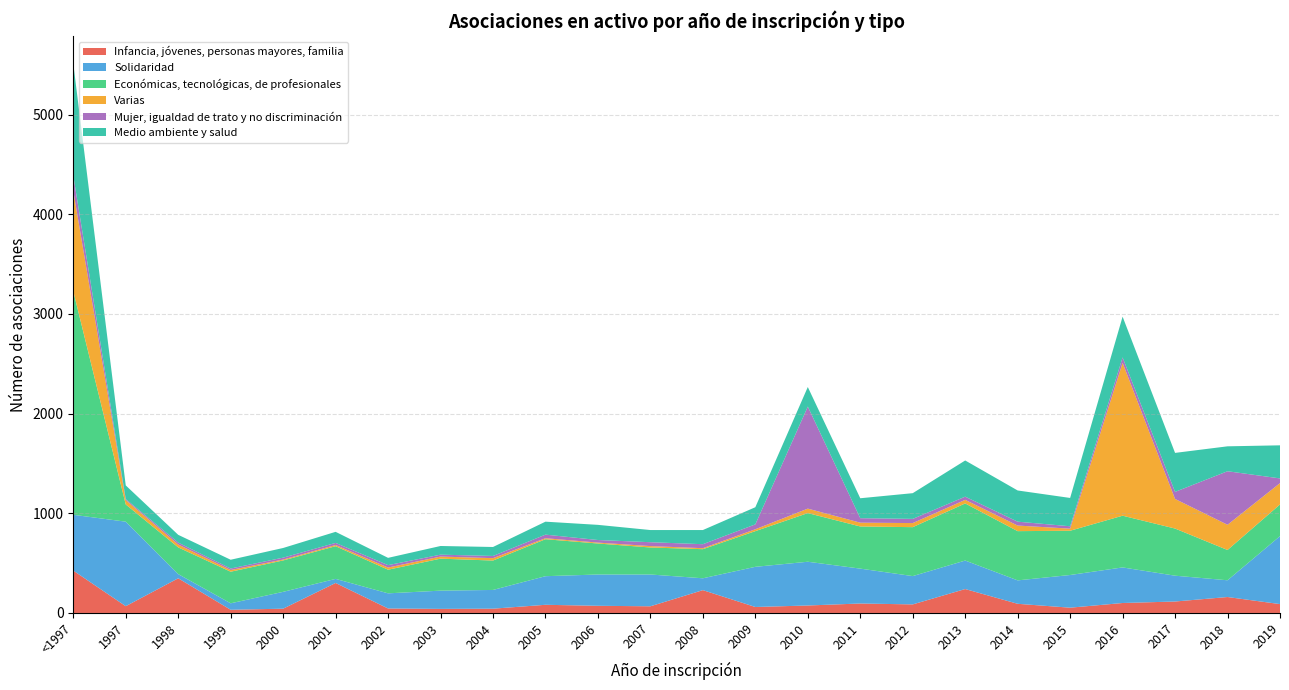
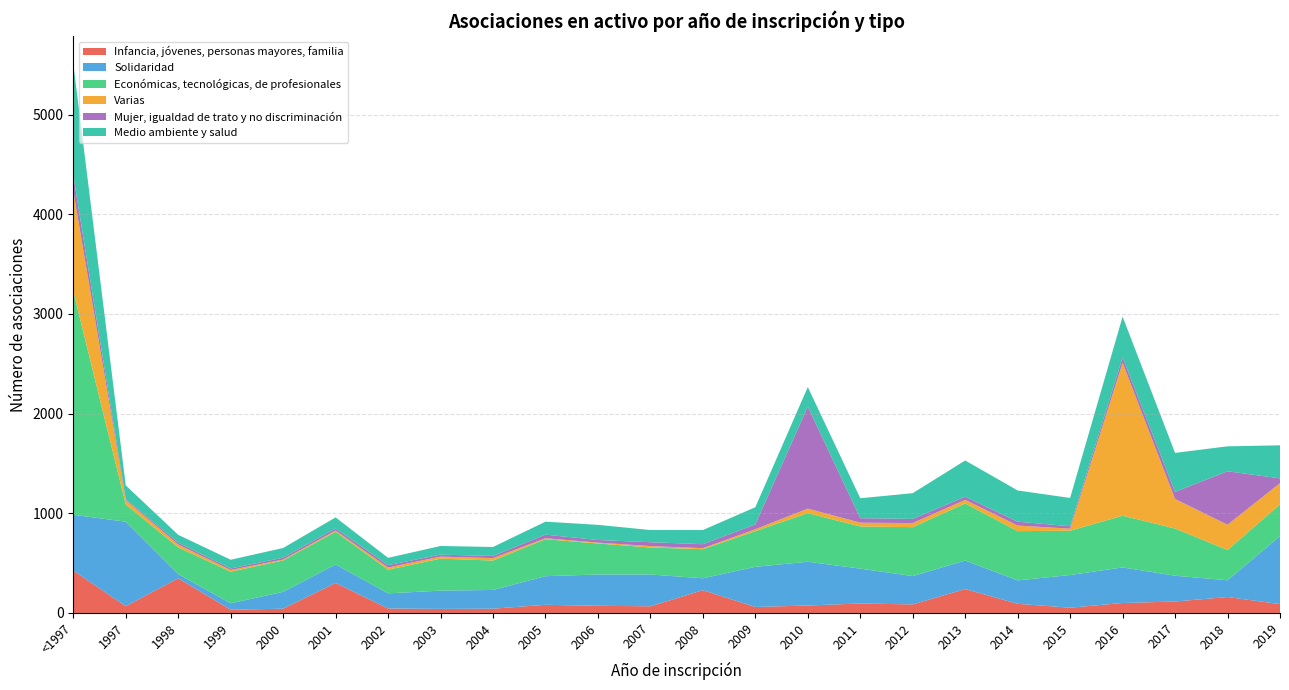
  {
    "Infancia, jóvenes, personas mayores, familia": {
      "<1997": 400,
      "1997": 100,
      "1998": 300,
      "1999": 0,
      "2000": 0,
      "2001": 300,
      "2002": 0,
      "2003": 0,
      "2004": 0,
      "2005": 100,
      "2006": 100,
      "2007": 100,
      "2008": 200,
      "2009": 100,
      "2010": 100,
      "2011": 100,
      "2012": 100,
      "2013": 200,
      "2014": 100,
      "2015": 100,
      "2016": 100,
      "2017": 100,
      "2018": 200,
      "2019": 100
    },
    "Solidaridad": {
      "<1997": 600,
      "1997": 800,
      "1998": 0,
      "1999": 100,
      "2000": 200,
-     "2001": 0,
+     "2001": 200,
      "2002": 200,
      "2003": 200,
      "2004": 200,
      "2005": 300,
      "2006": 300,
      "2007": 300,
      "2008": 100,
      "2009": 400,
      "2010": 400,
      "2011": 400,
      "2012": 300,
      "2013": 300,
      "2014": 200,
      "2015": 300,
      "2016": 400,
      "2017": 300,
      "2018": 200,
      "2019": 700
    },
    "Varias": {
      "<1997": 1000,
      "2010": 0,
      "2011": 0,
      "2012": 0,
      "2013": 0,
      "2014": 100,
      "2016": 1500,
      "2017": 300,
      "2018": 300,
      "2019": 200
    },
    "Mujer, igualdad de trato y no discriminación": {
      "<1997": 200,
      "2005": 0,
      "2006": 0,
      "2007": 0,
      "2008": 0,
      "2009": 0,
      "2010": 1000,
      "2011": 0,
      "2012": 0,
      "2013": 0,
      "2014": 0,
      "2016": 100,
      "2017": 100,
      "2018": 500,
      "2019": 0
    }
  }
